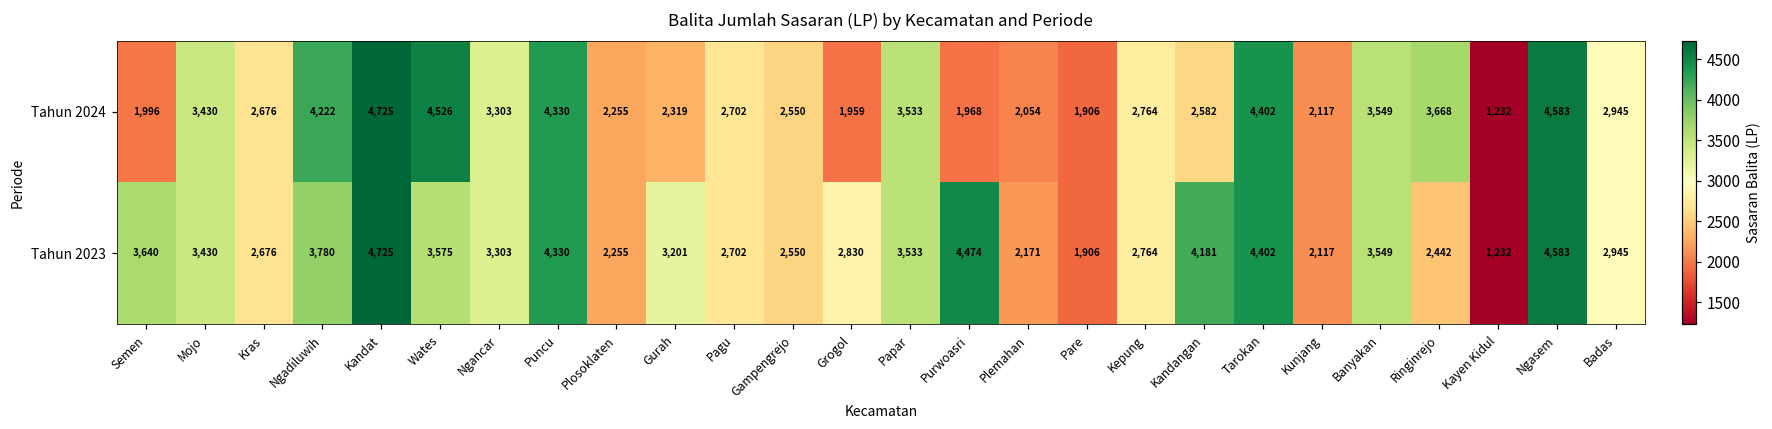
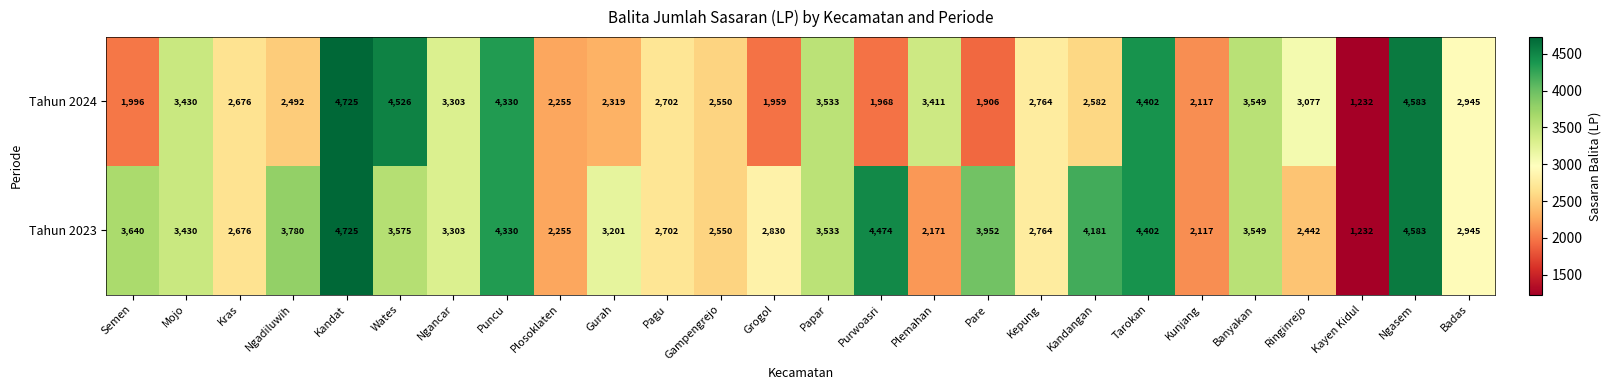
  {
    "Tahun 2024": {
      "Semen": "1,996",
      "Mojo": "3,430",
      "Kras": "2,676",
-     "Ngadiluwih": "4,222",
+     "Ngadiluwih": "2,492",
      "Kandat": "4,725",
      "Wates": "4,526",
      "Ngancar": "3,303",
      "Puncu": "4,330",
      "Plosoklaten": "2,255",
      "Gurah": "2,319",
      "Pagu": "2,702",
      "Gampengrejo": "2,550",
      "Grogol": "1,959",
      "Papar": "3,533",
      "Purwoasri": "1,968",
-     "Plemahan": "2,054",
+     "Plemahan": "3,411",
      "Pare": "1,906",
      "Kepung": "2,764",
      "Kandangan": "2,582",
      "Tarokan": "4,402",
      "Kunjang": "2,117",
      "Banyakan": "3,549",
-     "Ringinrejo": "3,668",
+     "Ringinrejo": "3,077",
      "Kayen Kidul": "1,232",
      "Ngasem": "4,583",
      "Badas": "2,945"
    },
    "Tahun 2023": {
      "Semen": "3,640",
      "Mojo": "3,430",
      "Kras": "2,676",
      "Ngadiluwih": "3,780",
      "Kandat": "4,725",
      "Wates": "3,575",
      "Ngancar": "3,303",
      "Puncu": "4,330",
      "Plosoklaten": "2,255",
      "Gurah": "3,201",
      "Pagu": "2,702",
      "Gampengrejo": "2,550",
      "Grogol": "2,830",
      "Papar": "3,533",
      "Purwoasri": "4,474",
      "Plemahan": "2,171",
-     "Pare": "1,906",
+     "Pare": "3,952",
      "Kepung": "2,764",
      "Kandangan": "4,181",
      "Tarokan": "4,402",
      "Kunjang": "2,117",
      "Banyakan": "3,549",
      "Ringinrejo": "2,442",
      "Kayen Kidul": "1,232",
      "Ngasem": "4,583",
      "Badas": "2,945"
    }
  }
